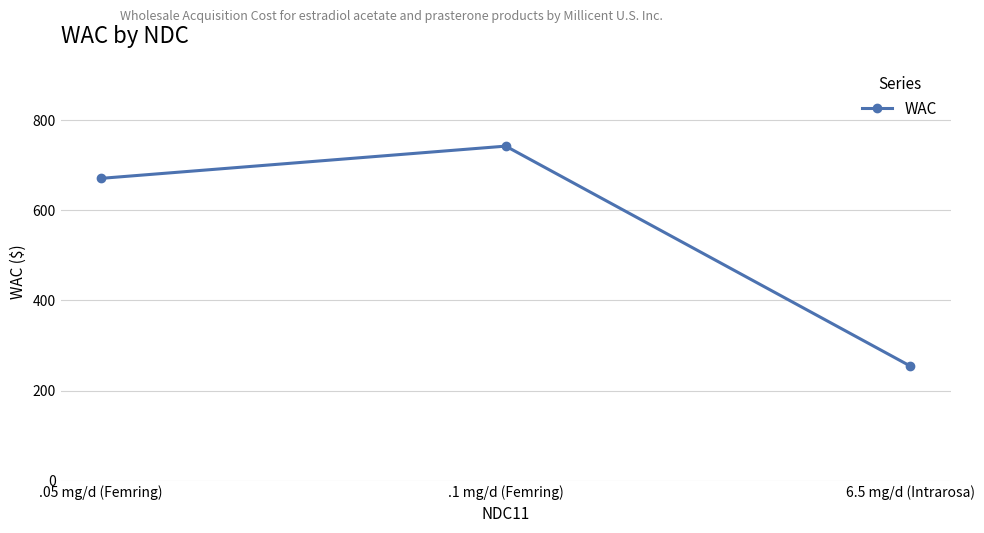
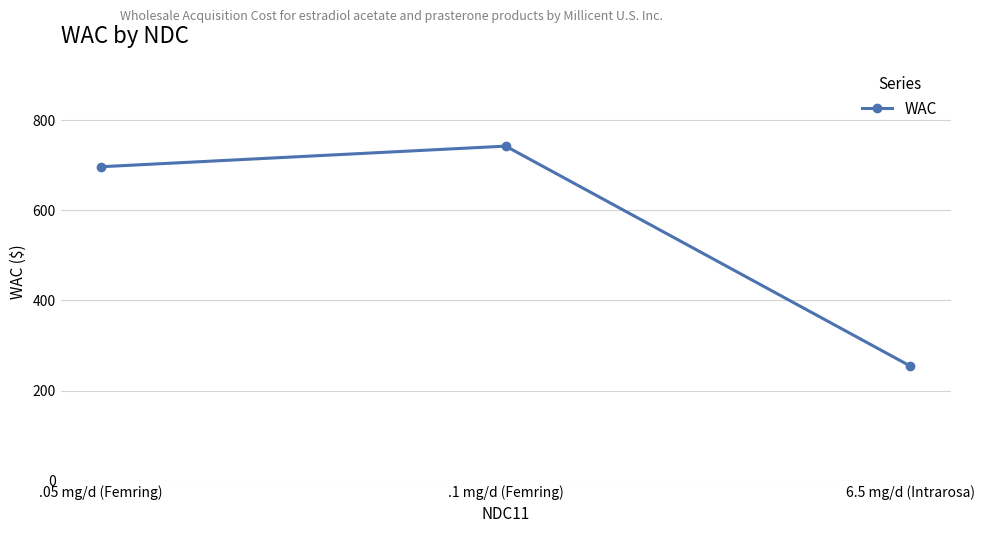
  {
-   ".05 mg/d (Femring)": 670,
+   ".05 mg/d (Femring)": 700,
    ".1 mg/d (Femring)": 740,
    "6.5 mg/d (Intrarosa)": 250
  }
